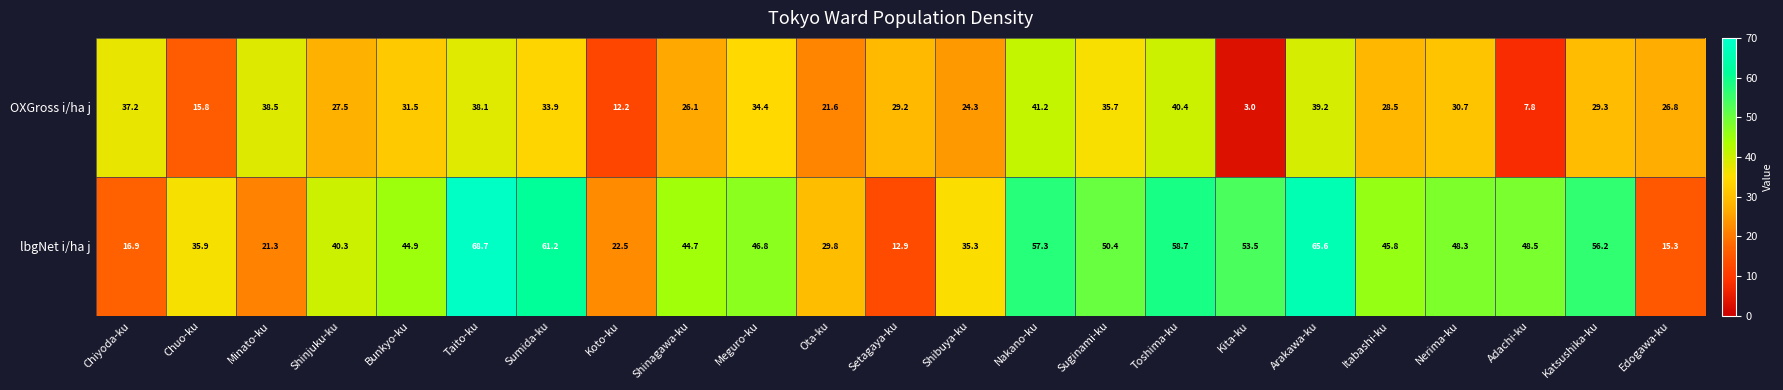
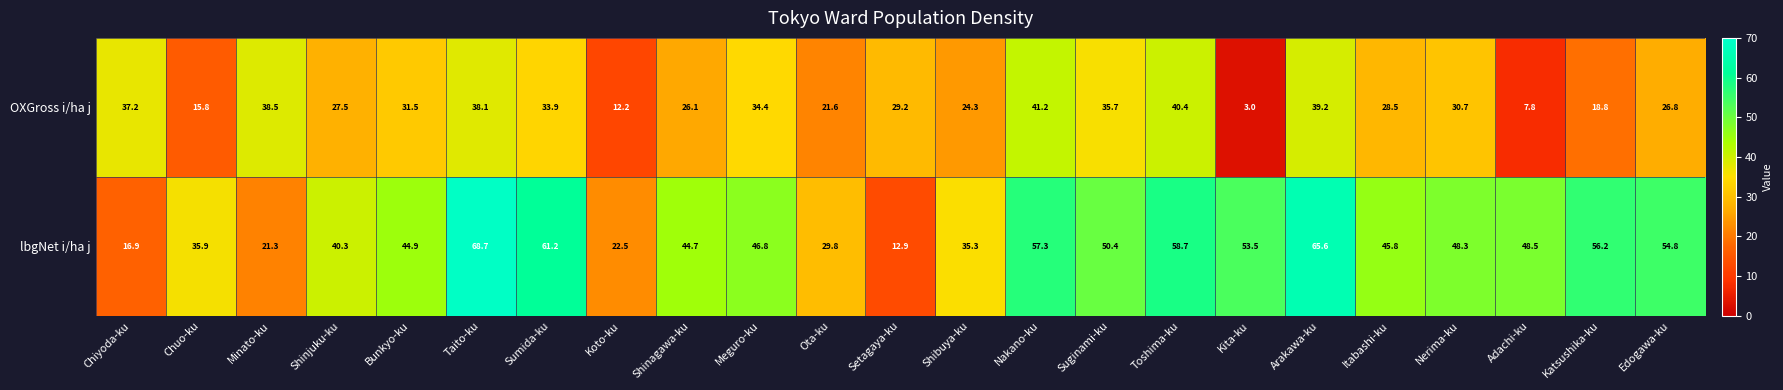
  {
    "OXGross i/ha j": {
      "Chiyoda-ku": 37.2,
      "Chuo-ku": 15.8,
      "Minato-ku": 38.5,
      "Shinjuku-ku": 27.5,
      "Bunkyo-ku": 31.5,
      "Taito-ku": 38.1,
      "Sumida-ku": 33.9,
      "Koto-ku": 12.2,
      "Shinagawa-ku": 26.1,
      "Meguro-ku": 34.4,
      "Ota-ku": 21.6,
      "Setagaya-ku": 29.2,
      "Shibuya-ku": 24.3,
      "Nakano-ku": 41.2,
      "Suginami-ku": 35.7,
      "Toshima-ku": 40.4,
      "Kita-ku": 3.0,
      "Arakawa-ku": 39.2,
      "Itabashi-ku": 28.5,
      "Nerima-ku": 30.7,
      "Adachi-ku": 7.8,
-     "Katsushika-ku": 29.3,
+     "Katsushika-ku": 18.8,
      "Edogawa-ku": 26.8
    },
    "lbgNet i/ha j": {
      "Chiyoda-ku": 16.9,
      "Chuo-ku": 35.9,
      "Minato-ku": 21.3,
      "Shinjuku-ku": 40.3,
      "Bunkyo-ku": 44.9,
      "Taito-ku": 68.7,
      "Sumida-ku": 61.2,
      "Koto-ku": 22.5,
      "Shinagawa-ku": 44.7,
      "Meguro-ku": 46.8,
      "Ota-ku": 29.8,
      "Setagaya-ku": 12.9,
      "Shibuya-ku": 35.3,
      "Nakano-ku": 57.3,
      "Suginami-ku": 50.4,
      "Toshima-ku": 58.7,
      "Kita-ku": 53.5,
      "Arakawa-ku": 65.6,
      "Itabashi-ku": 45.8,
      "Nerima-ku": 48.3,
      "Adachi-ku": 48.5,
      "Katsushika-ku": 56.2,
-     "Edogawa-ku": 15.3
+     "Edogawa-ku": 54.8
    }
  }
